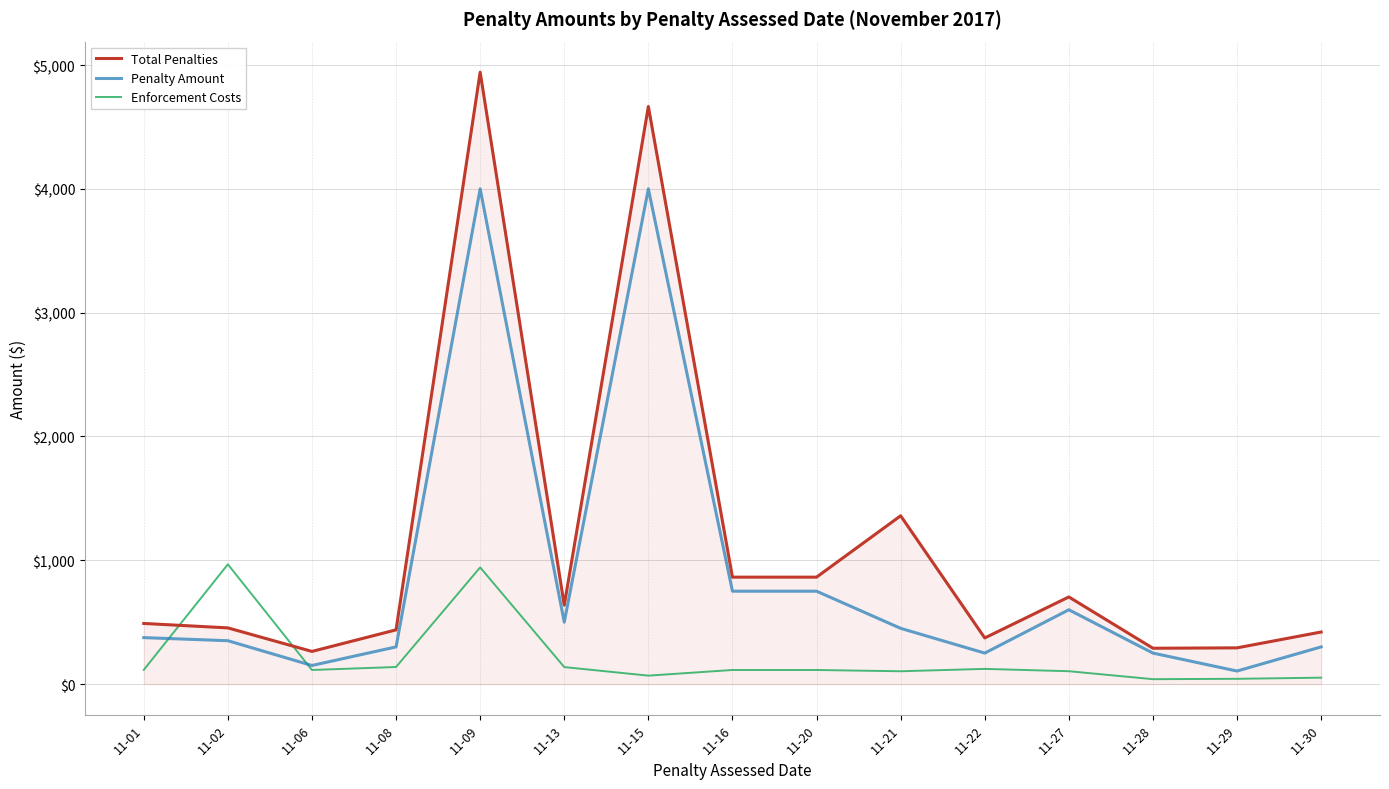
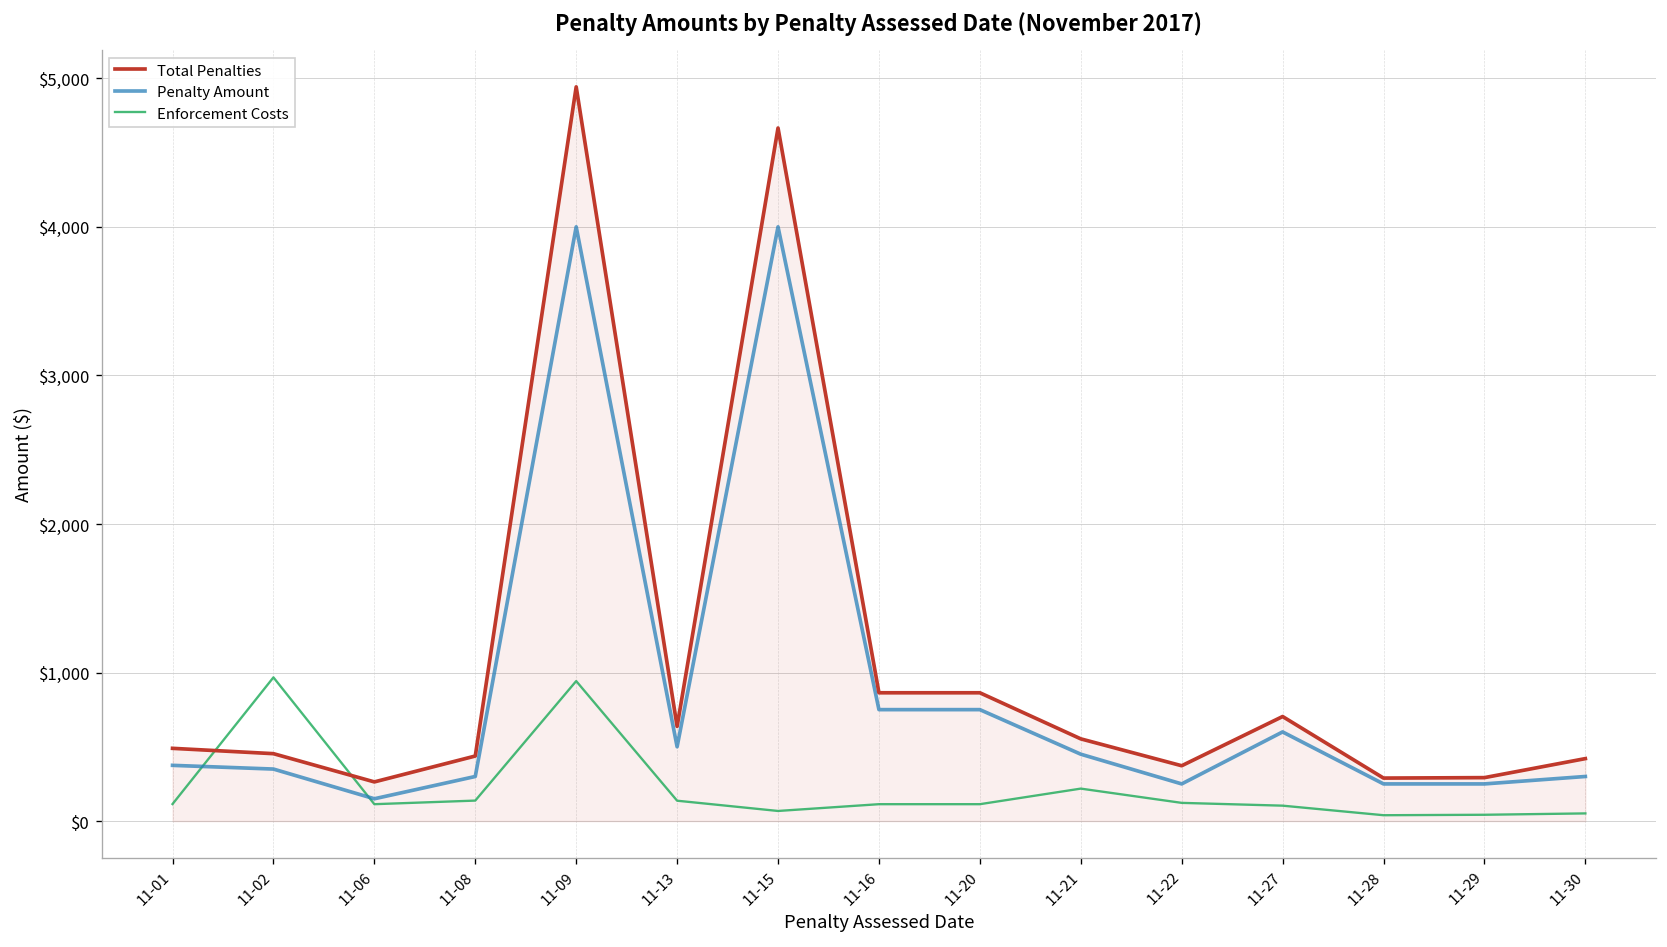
  {
    "Total Penalties": {
      "11-01": "$490",
      "11-02": "$450",
      "11-06": "$260",
      "11-08": "$440",
      "11-09": "$4,940",
      "11-13": "$640",
      "11-15": "$4,670",
      "11-16": "$860",
      "11-20": "$860",
-     "11-21": "$1,360",
+     "11-21": "$550",
      "11-22": "$370",
      "11-27": "$700",
      "11-28": "$290",
      "11-29": "$290",
      "11-30": "$420"
    },
    "Penalty Amount": {
      "11-01": "$380",
      "11-02": "$350",
      "11-06": "$150",
      "11-08": "$300",
      "11-09": "$4,000",
      "11-13": "$500",
      "11-15": "$4,000",
      "11-16": "$750",
      "11-20": "$750",
      "11-21": "$450",
      "11-22": "$250",
      "11-27": "$600",
      "11-28": "$250",
-     "11-29": "$110",
+     "11-29": "$250",
      "11-30": "$300"
    },
    "Enforcement Costs": {
      "11-01": "$110",
      "11-02": "$970",
      "11-06": "$110",
      "11-08": "$140",
      "11-09": "$940",
      "11-13": "$140",
      "11-15": "$70",
      "11-16": "$110",
      "11-20": "$110",
-     "11-21": "$100",
+     "11-21": "$220",
      "11-22": "$120",
      "11-27": "$100",
      "11-28": "$40",
      "11-29": "$40",
      "11-30": "$50"
    }
  }
